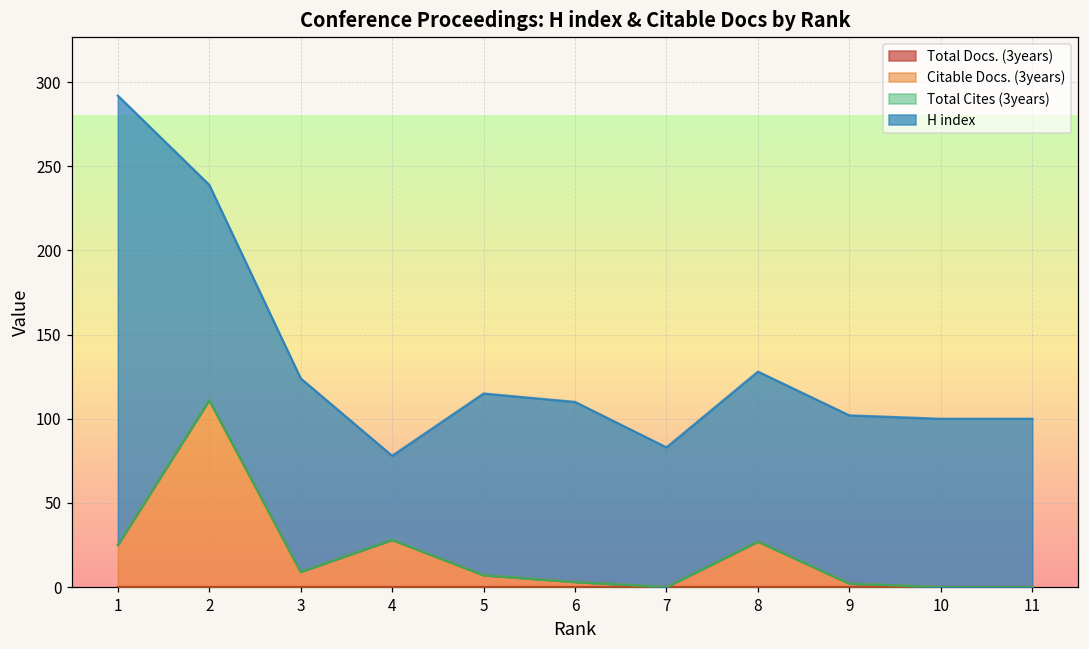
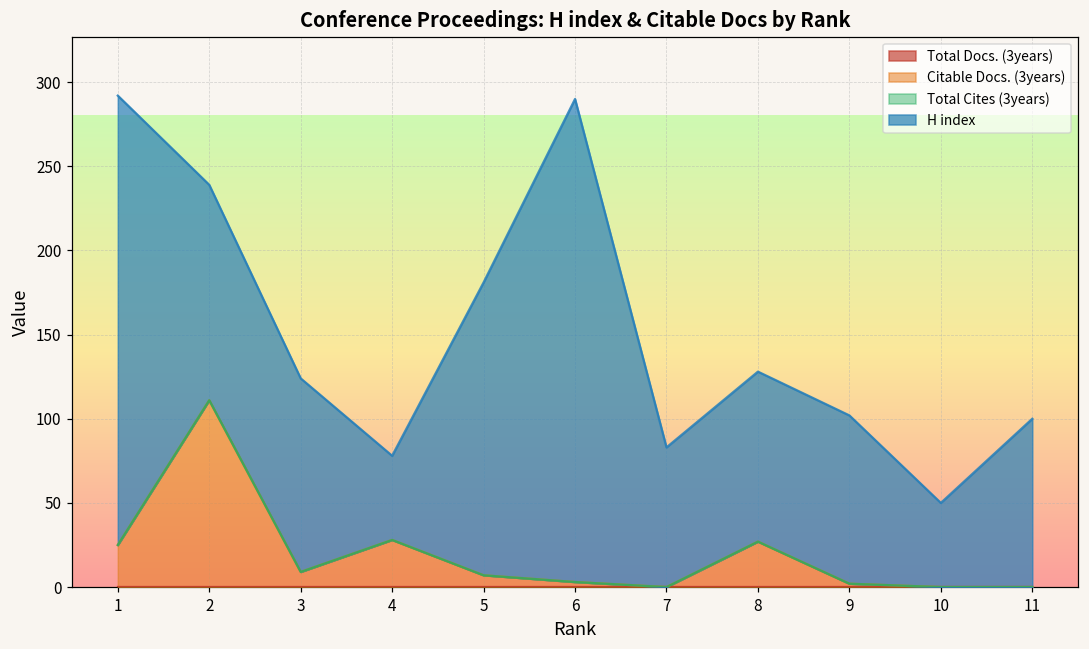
  {
    "Total Docs. (3years)": {
      "1": 0,
      "2": 0,
      "3": 0,
      "4": 0,
      "5": 0,
      "6": 0,
      "8": 0,
      "9": 0
    },
    "Total Cites (3years)": {
      "1": 25,
      "2": 111,
      "3": 9,
      "4": 28,
      "5": 7,
      "6": 3,
      "8": 27,
      "9": 2
    },
    "H index": {
      "1": 267,
      "2": 128,
      "3": 115,
      "4": 50,
-     "5": 108,
-     "6": 107,
+     "5": 174,
+     "6": 287,
      "7": 83,
      "8": 101,
      "9": 100,
-     "10": 100,
+     "10": 50,
      "11": 100
    }
  }
